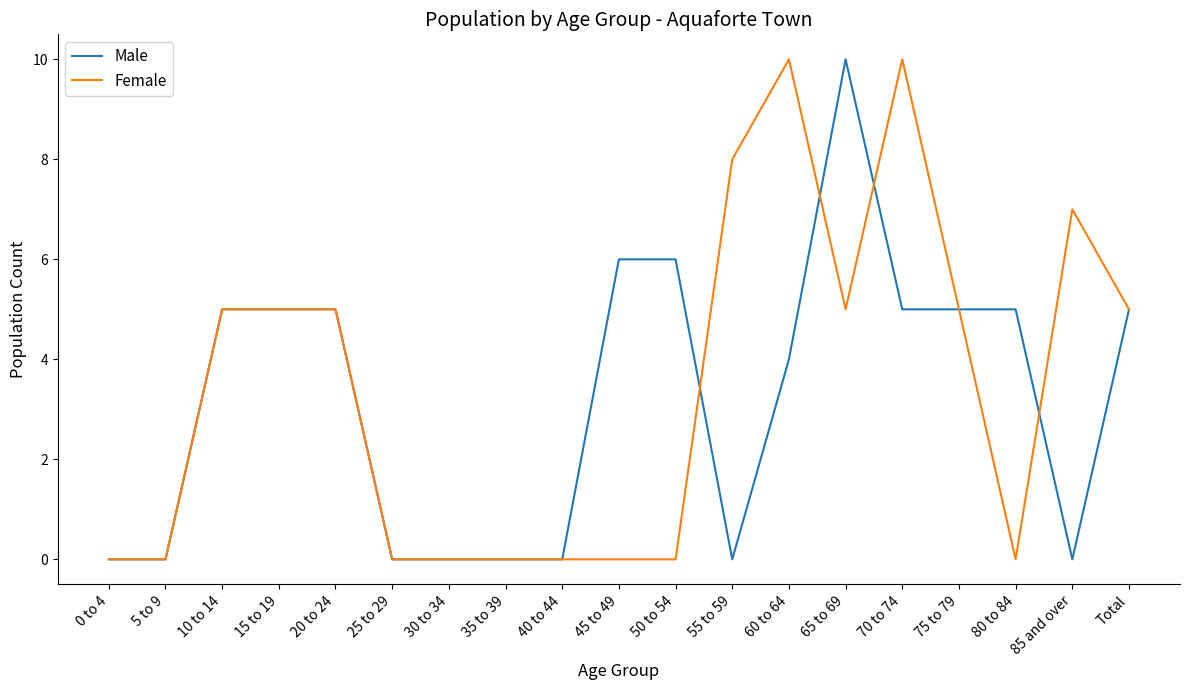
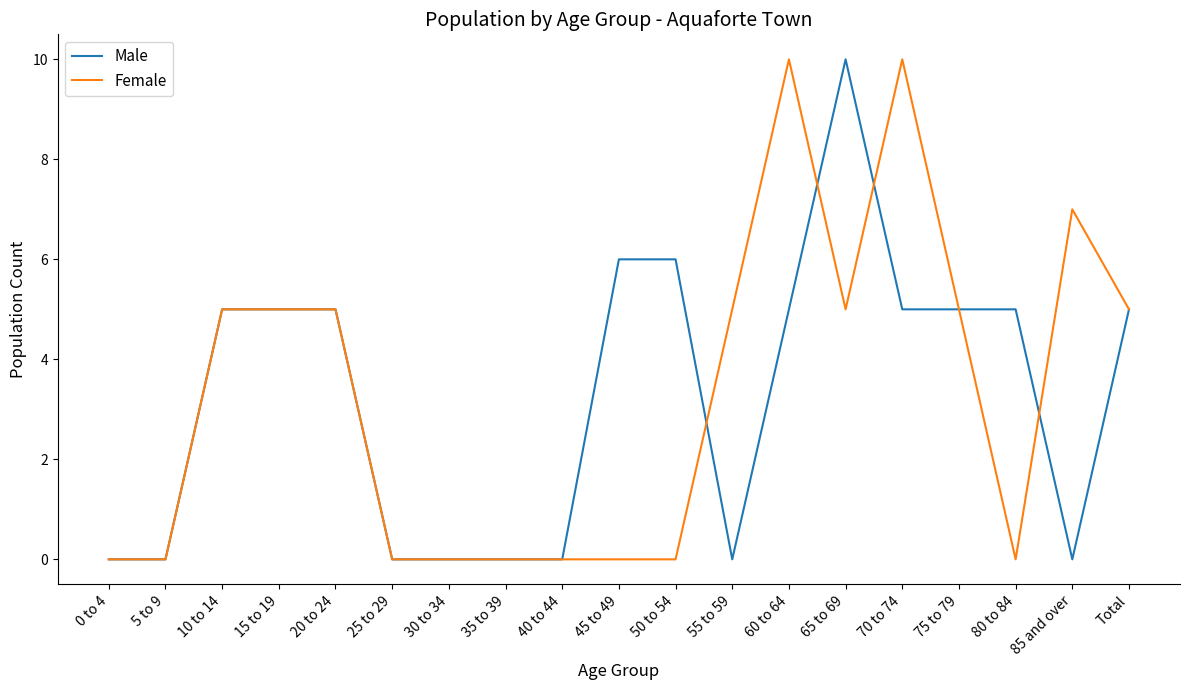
  {
    "Male": {
      "45 to 49": 6,
      "50 to 54": 6,
      "55 to 59": 0,
-     "60 to 64": 4,
+     "60 to 64": 5,
      "65 to 69": 10,
      "70 to 74": 5,
      "80 to 84": 5,
      "85 and over": 0
    },
    "Female": {
      "45 to 49": 0,
      "50 to 54": 0,
-     "55 to 59": 8,
+     "55 to 59": 5,
      "60 to 64": 10,
      "65 to 69": 5,
      "70 to 74": 10,
      "80 to 84": 0,
      "85 and over": 7
    }
  }
